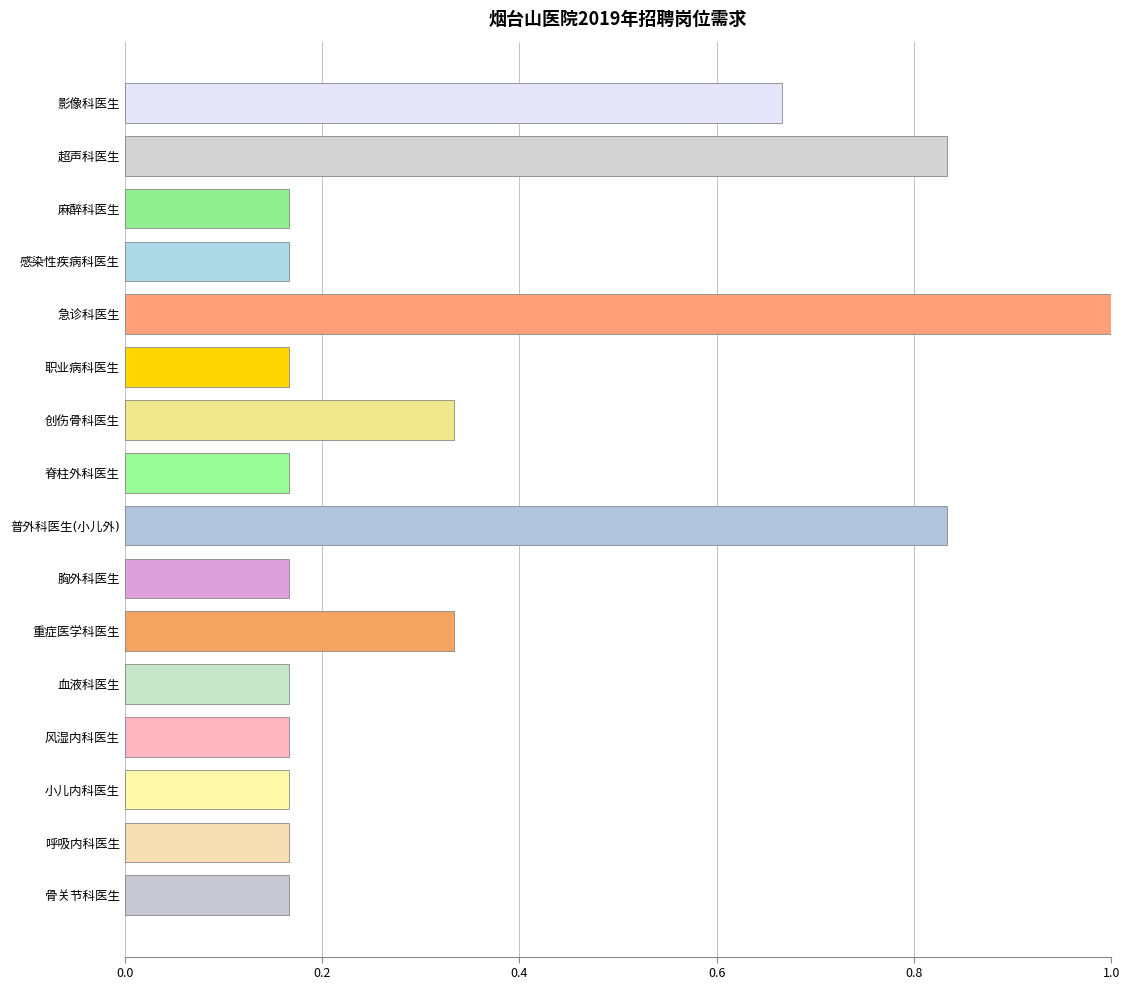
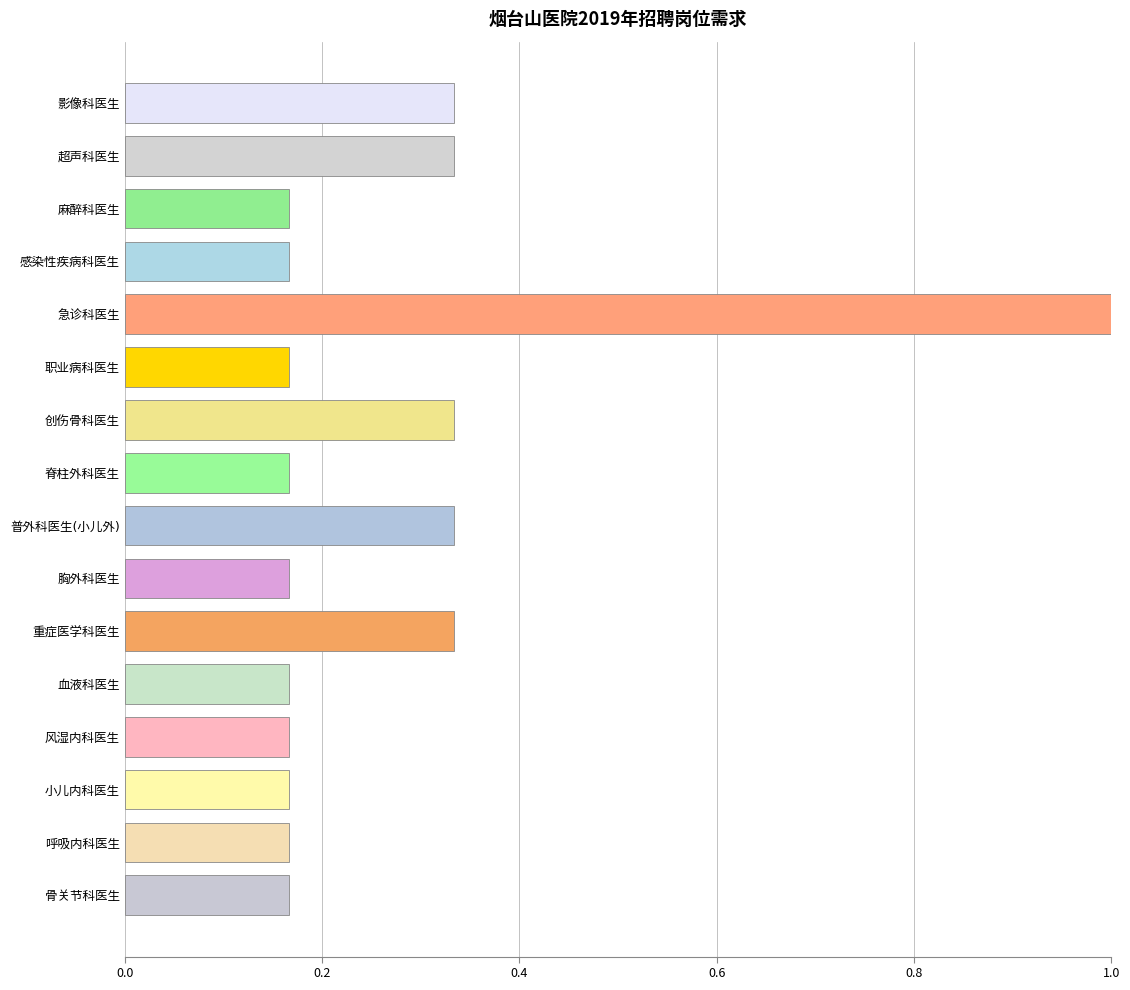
  {
-   "影像科医生": 0.67,
-   "超声科医生": 0.83,
+   "影像科医生": 0.33,
+   "超声科医生": 0.33,
    "麻醉科医生": 0.17,
    "感染性疾病科医生": 0.17,
    "急诊科医生": 1.00,
    "职业病科医生": 0.17,
    "创伤骨科医生": 0.33,
    "脊柱外科医生": 0.17,
-   "普外科医生(小儿外)": 0.83,
+   "普外科医生(小儿外)": 0.33,
    "胸外科医生": 0.17,
    "重症医学科医生": 0.33,
    "血液科医生": 0.17,
    "风湿内科医生": 0.17,
    "小儿内科医生": 0.17,
    "呼吸内科医生": 0.17,
    "骨关节科医生": 0.17
  }
